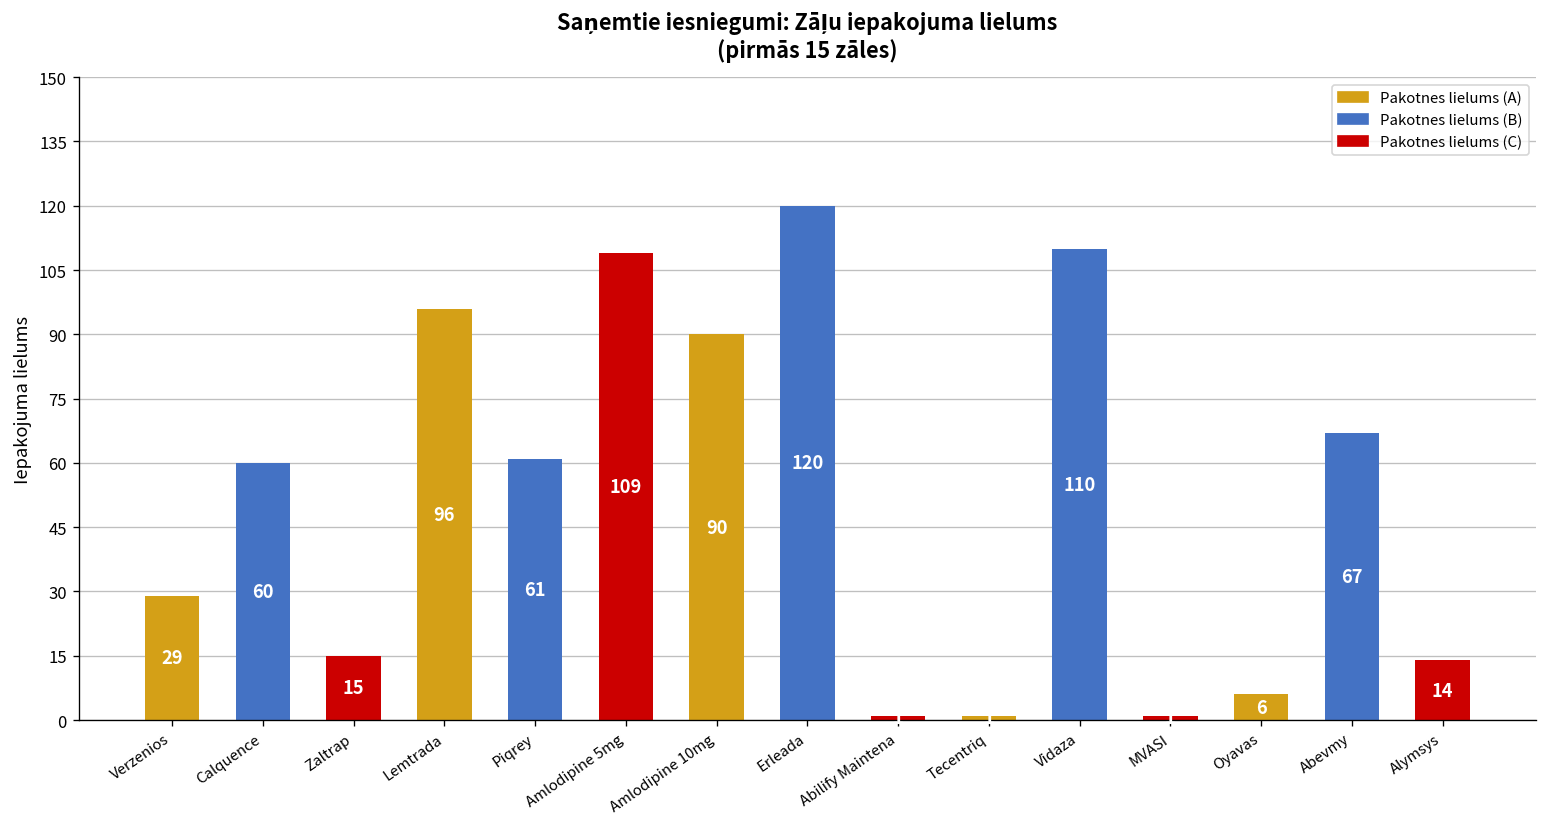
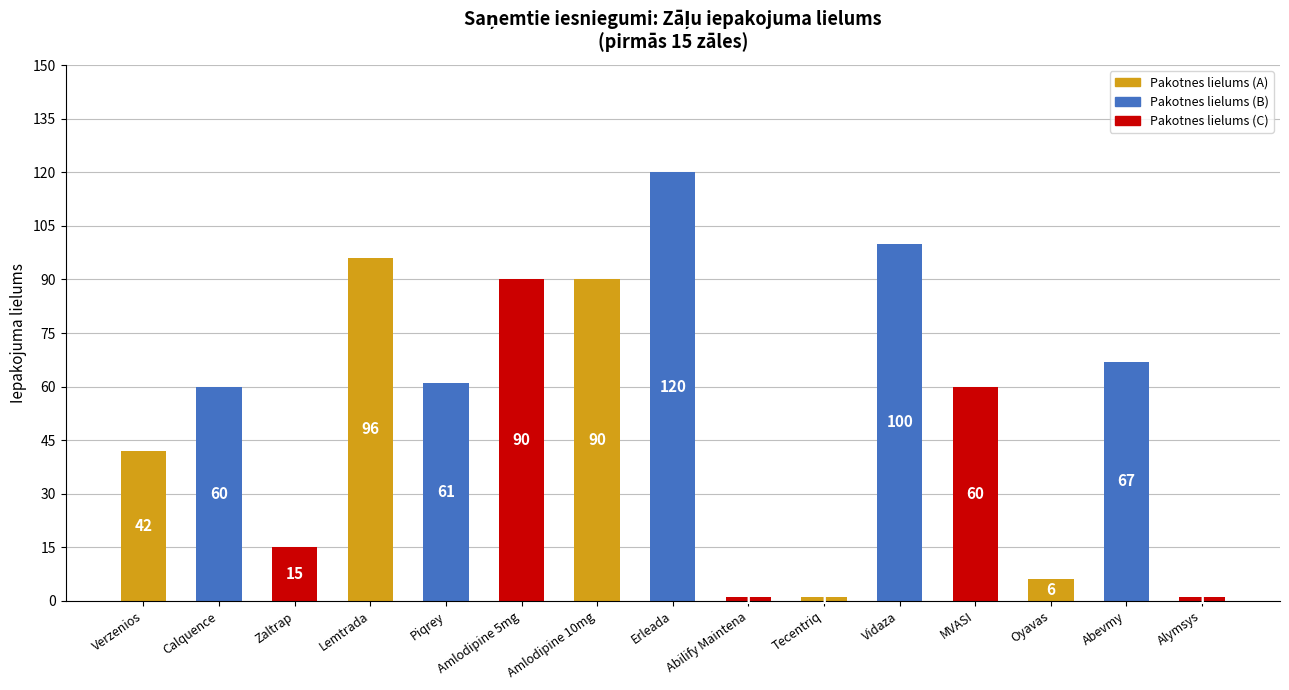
  {
-   "Verzenios": 29,
+   "Verzenios": 42,
    "Calquence": 60,
    "Zaltrap": 15,
    "Lemtrada": 96,
    "Piqrey": 61,
-   "Amlodipine 5mg": 109,
+   "Amlodipine 5mg": 90,
    "Amlodipine 10mg": 90,
    "Erleada": 120,
-   "Vidaza": 110,
-   "MVASI": 1,
+   "Vidaza": 100,
+   "MVASI": 60,
    "Oyavas": 6,
    "Abevmy": 67,
-   "Alymsys": 14
+   "Alymsys": 1
  }
